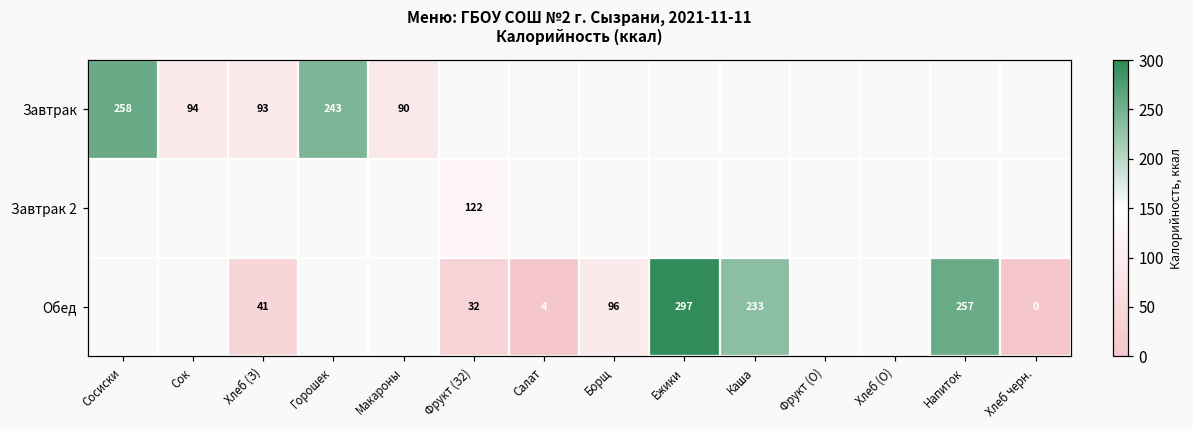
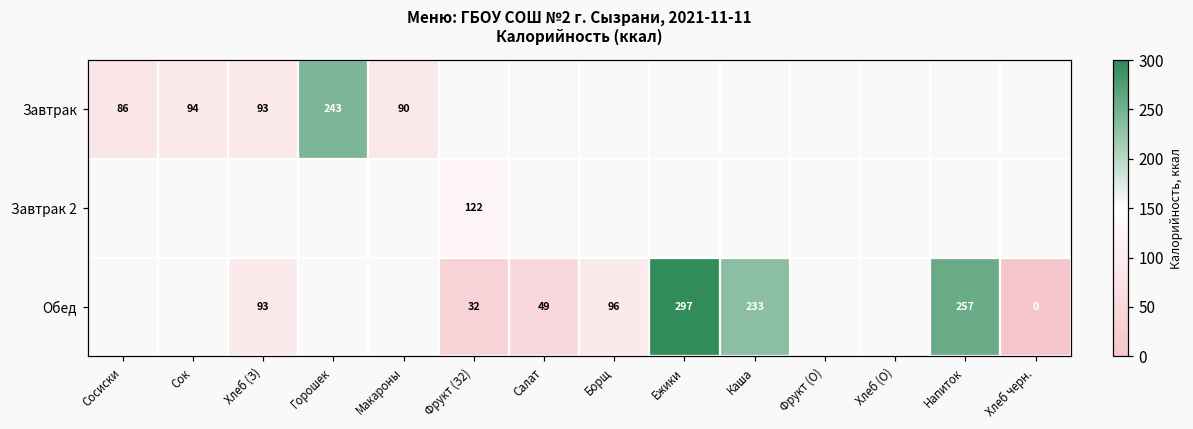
  {
    "Завтрак": {
-     "Сосиски": 258,
+     "Сосиски": 86,
      "Сок": 94,
      "Хлеб (З)": 93,
      "Горошек": 243,
      "Макароны": 90
    },
    "Завтрак 2": {
      "Фрукт (З2)": 122
    },
    "Обед": {
-     "Хлеб (З)": 41,
+     "Хлеб (З)": 93,
      "Фрукт (З2)": 32,
-     "Салат": 4,
+     "Салат": 49,
      "Борщ": 96,
      "Ежики": 297,
      "Каша": 233,
      "Напиток": 257,
      "Хлеб черн.": 0
    }
  }
